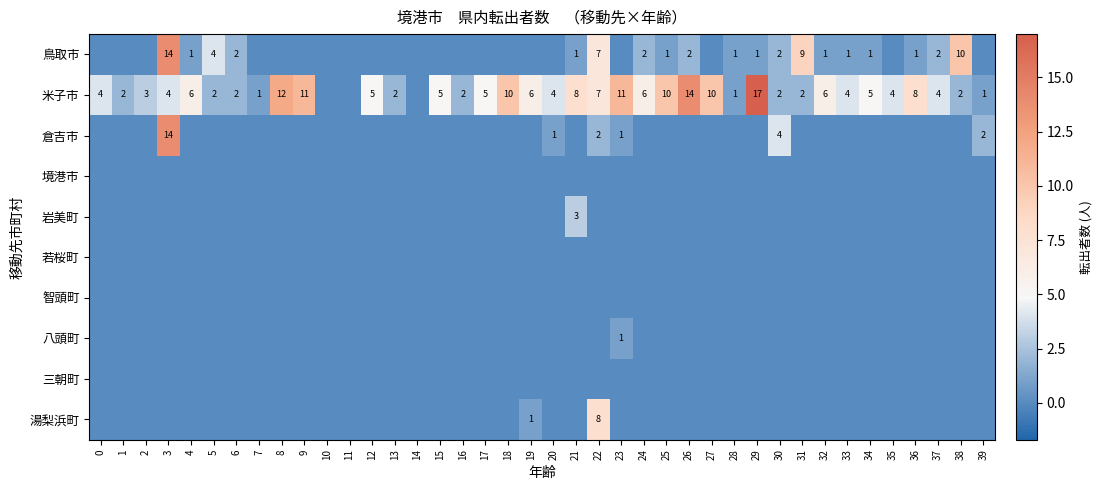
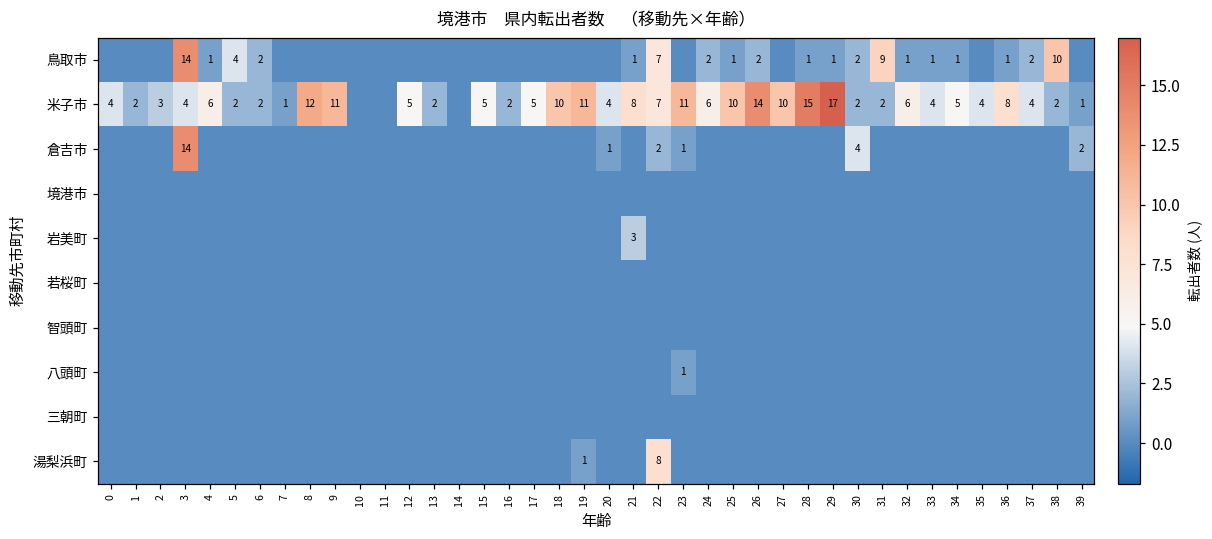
  {
    "鳥取市": {
      "3": 14,
      "4": 1,
      "5": 4,
      "6": 2,
      "21": 1,
      "22": 7,
      "24": 2,
      "25": 1,
      "26": 2,
      "28": 1,
      "29": 1,
      "30": 2,
      "31": 9,
      "32": 1,
      "33": 1,
      "34": 1,
      "36": 1,
      "37": 2,
      "38": 10
    },
    "米子市": {
      "0": 4,
      "1": 2,
      "2": 3,
      "3": 4,
      "4": 6,
      "5": 2,
      "6": 2,
      "7": 1,
      "8": 12,
      "9": 11,
      "12": 5,
      "13": 2,
      "15": 5,
      "16": 2,
      "17": 5,
      "18": 10,
-     "19": 6,
+     "19": 11,
      "20": 4,
      "21": 8,
      "22": 7,
      "23": 11,
      "24": 6,
      "25": 10,
      "26": 14,
      "27": 10,
-     "28": 1,
+     "28": 15,
      "29": 17,
      "30": 2,
      "31": 2,
      "32": 6,
      "33": 4,
      "34": 5,
      "35": 4,
      "36": 8,
      "37": 4,
      "38": 2,
      "39": 1
    },
    "倉吉市": {
      "3": 14,
      "20": 1,
      "22": 2,
      "23": 1,
      "30": 4,
      "39": 2
    },
    "岩美町": {
      "21": 3
    },
    "八頭町": {
      "23": 1
    },
    "湯梨浜町": {
      "19": 1,
      "22": 8
    }
  }
